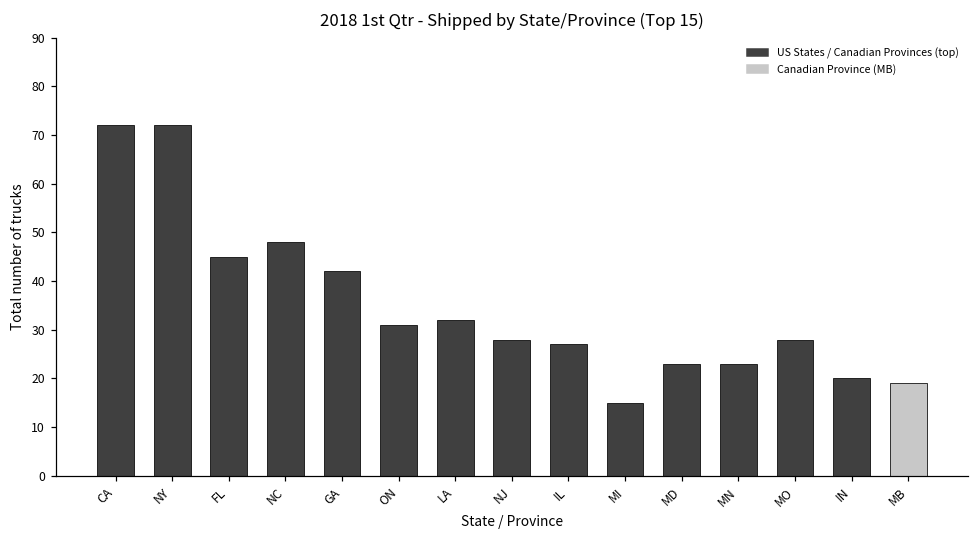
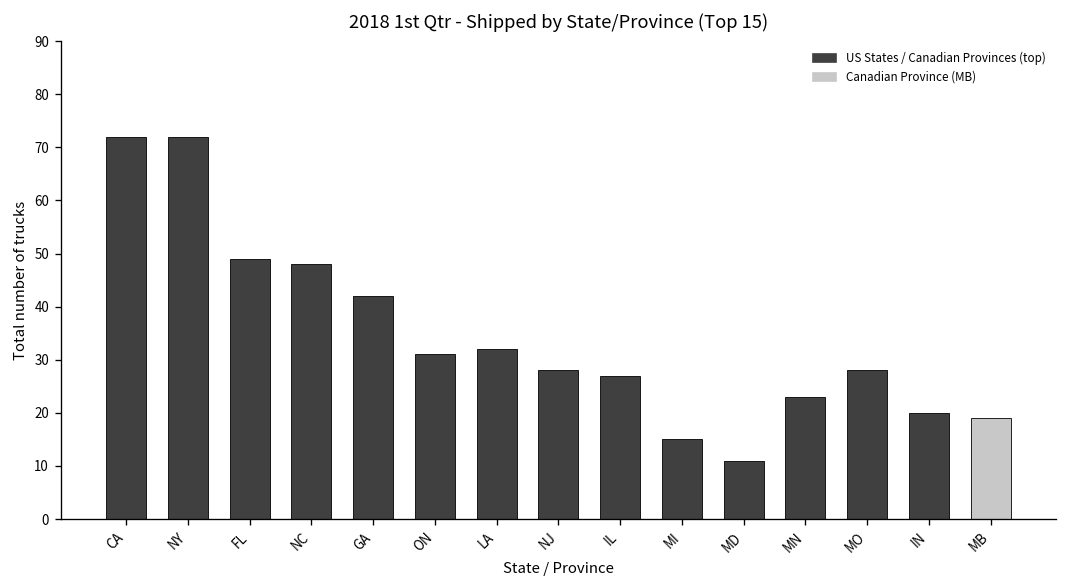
  {
    "CA": 72,
    "NY": 72,
-   "FL": 45,
+   "FL": 49,
    "NC": 48,
    "GA": 42,
    "ON": 31,
    "LA": 32,
    "NJ": 28,
    "IL": 27,
    "MI": 15,
-   "MD": 23,
+   "MD": 11,
    "MN": 23,
    "MO": 28,
    "IN": 20,
    "MB": 19
  }
